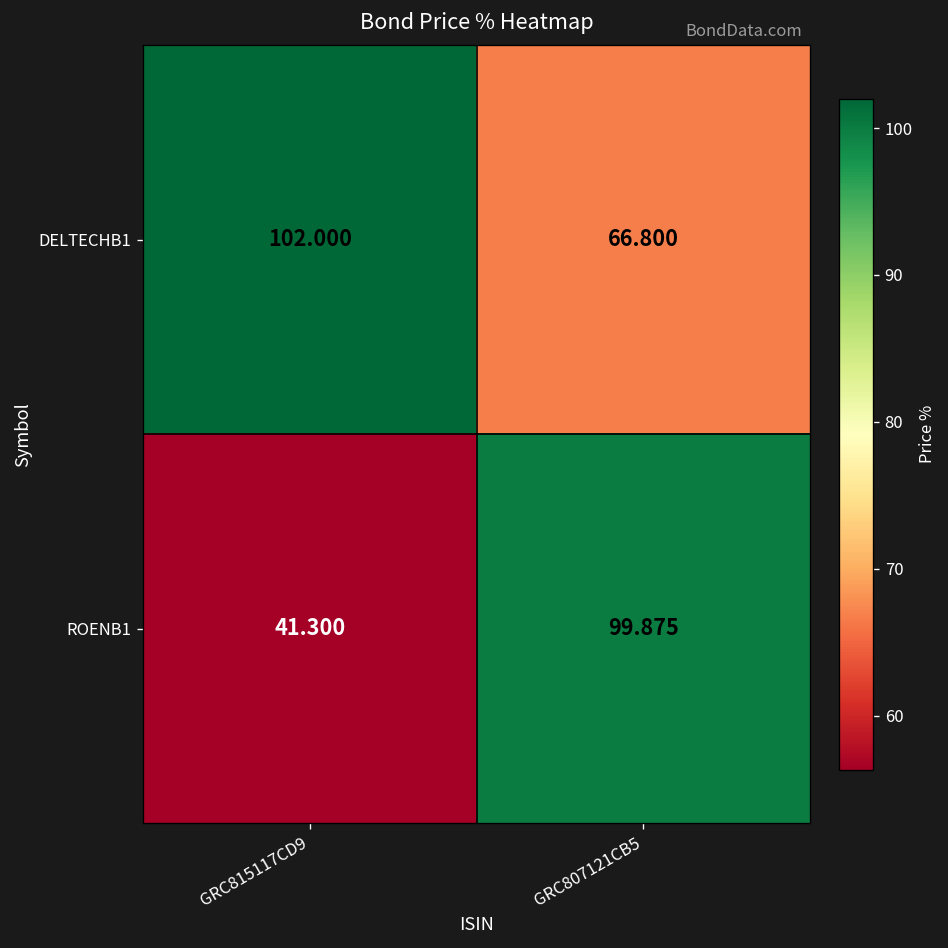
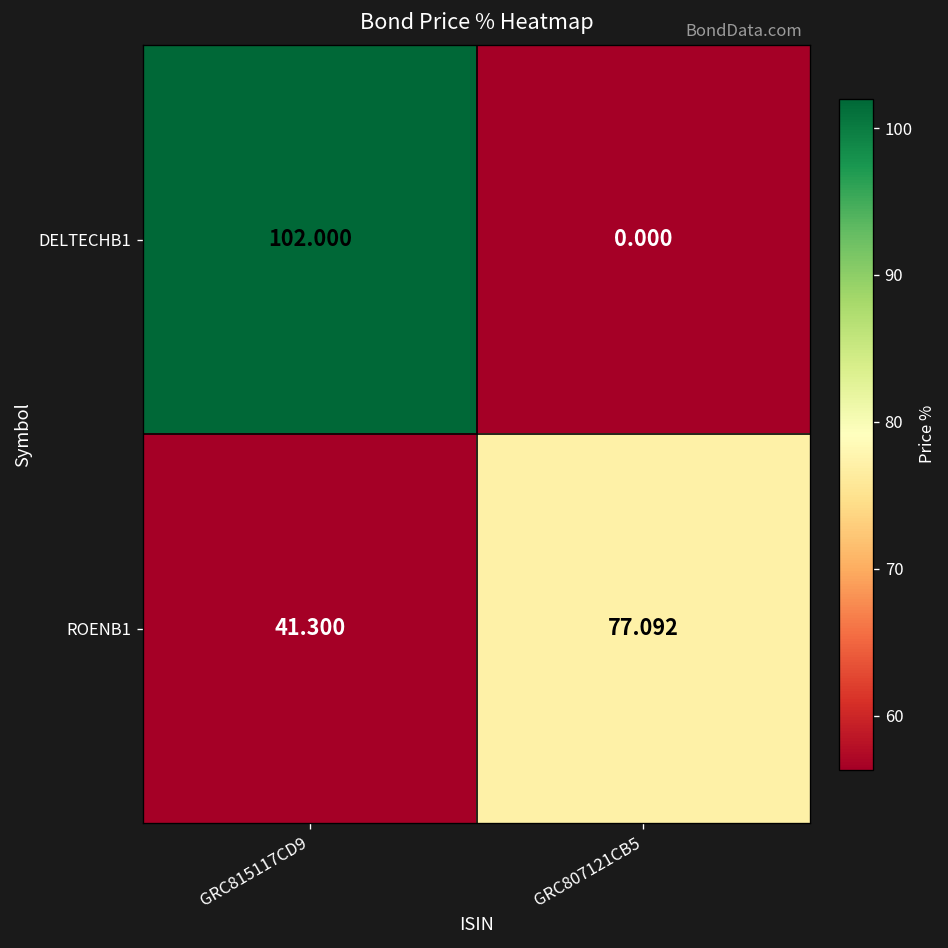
  {
    "DELTECHB1": {
      "GRC815117CD9": 102.000,
-     "GRC807121CB5": 66.800
+     "GRC807121CB5": 0.000
    },
    "ROENB1": {
      "GRC815117CD9": 41.300,
-     "GRC807121CB5": 99.875
+     "GRC807121CB5": 77.092
    }
  }
